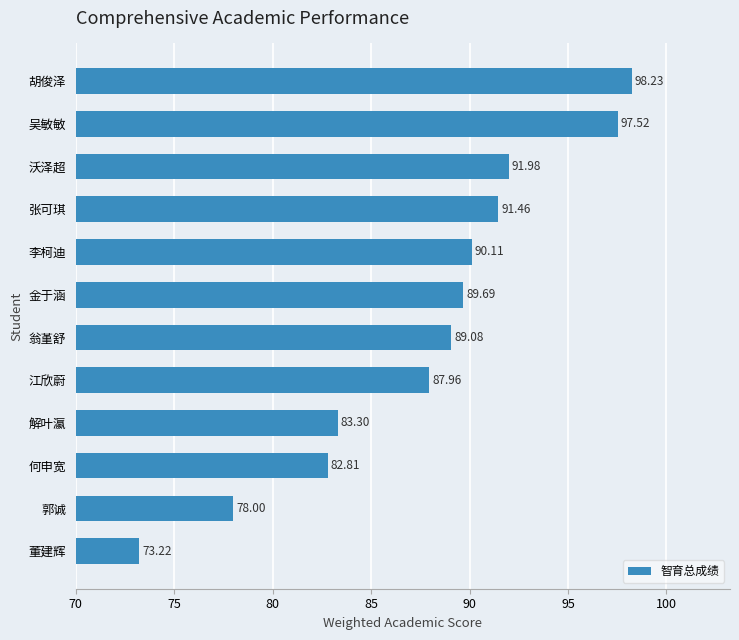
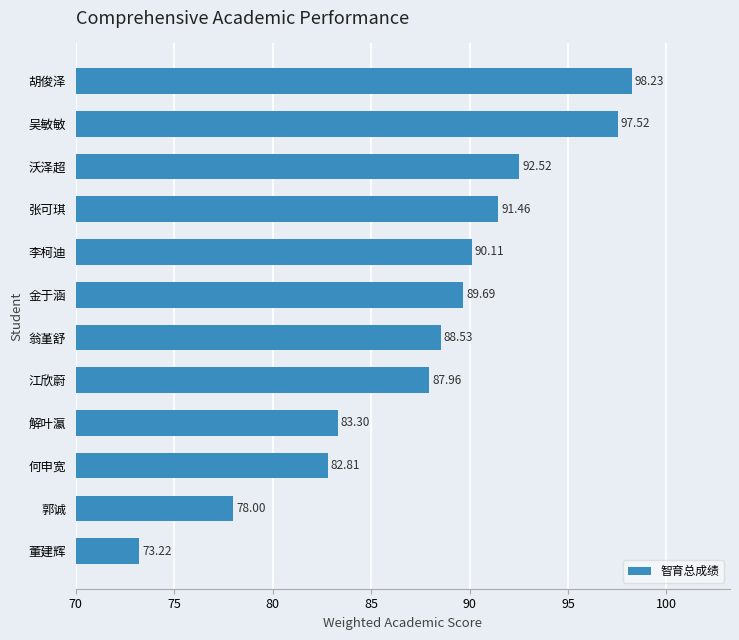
  {
    "胡俊泽": 98.23,
    "吴敏敏": 97.52,
-   "沃泽超": 91.98,
+   "沃泽超": 92.52,
    "张可琪": 91.46,
    "李柯迪": 90.11,
    "金于涵": 89.69,
-   "翁堇舒": 89.08,
+   "翁堇舒": 88.53,
    "江欣蔚": 87.96,
    "解叶瀛": 83.30,
    "何申宽": 82.81,
    "郭诚": 78.00,
    "董建辉": 73.22
  }
